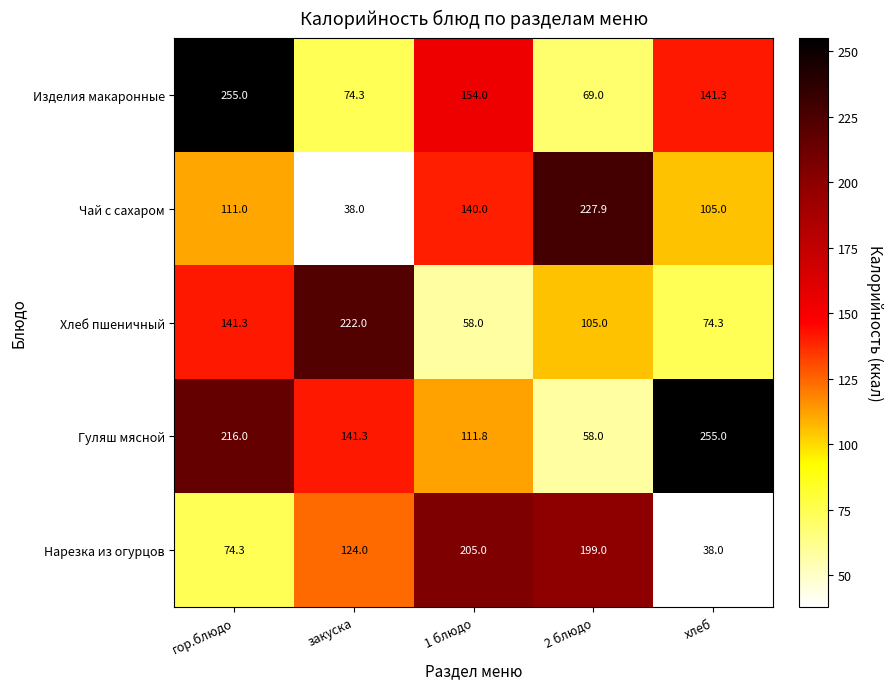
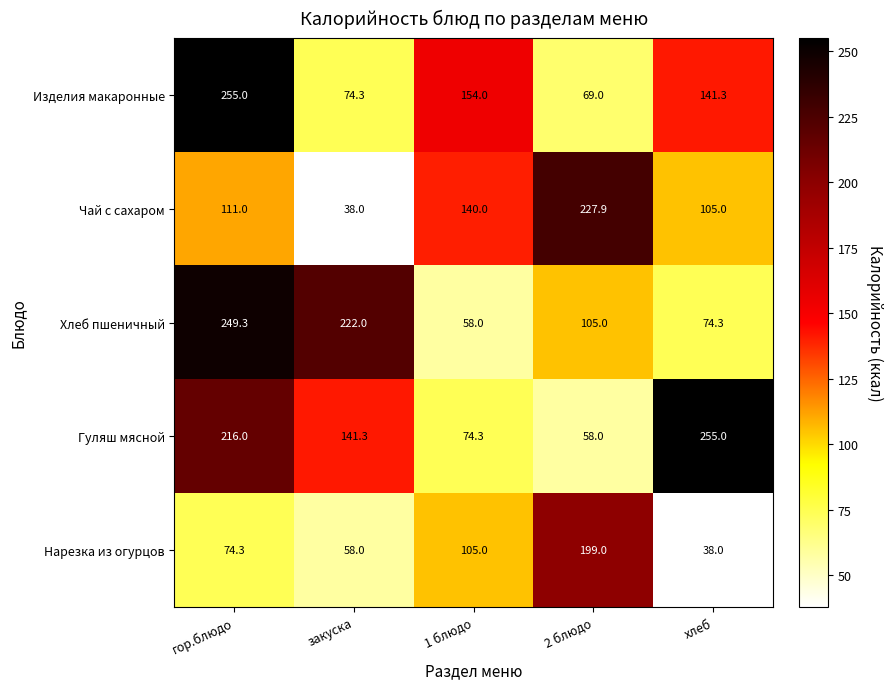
  {
    "Изделия макаронные": {
      "гор.блюдо": 255.0,
      "закуска": 74.3,
      "1 блюдо": 154.0,
      "2 блюдо": 69.0,
      "хлеб": 141.3
    },
    "Чай с сахаром": {
      "гор.блюдо": 111.0,
      "закуска": 38.0,
      "1 блюдо": 140.0,
      "2 блюдо": 227.9,
      "хлеб": 105.0
    },
    "Хлеб пшеничный": {
-     "гор.блюдо": 141.3,
+     "гор.блюдо": 249.3,
      "закуска": 222.0,
      "1 блюдо": 58.0,
      "2 блюдо": 105.0,
      "хлеб": 74.3
    },
    "Гуляш мясной": {
      "гор.блюдо": 216.0,
      "закуска": 141.3,
-     "1 блюдо": 111.8,
+     "1 блюдо": 74.3,
      "2 блюдо": 58.0,
      "хлеб": 255.0
    },
    "Нарезка из огурцов": {
      "гор.блюдо": 74.3,
-     "закуска": 124.0,
-     "1 блюдо": 205.0,
+     "закуска": 58.0,
+     "1 блюдо": 105.0,
      "2 блюдо": 199.0,
      "хлеб": 38.0
    }
  }
